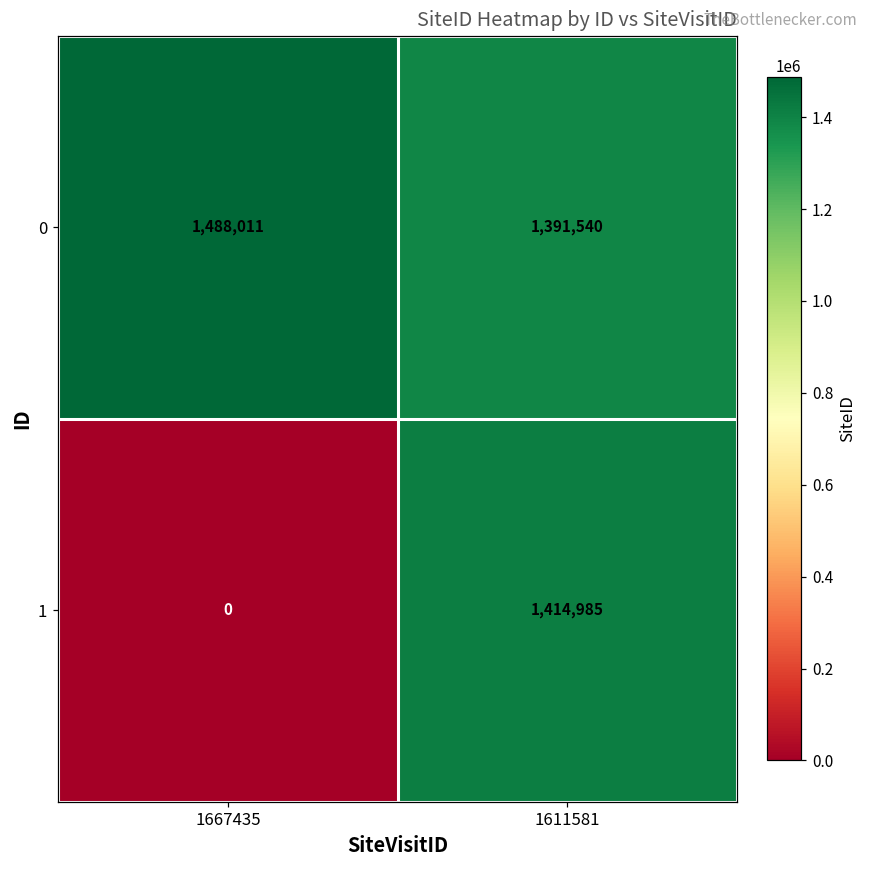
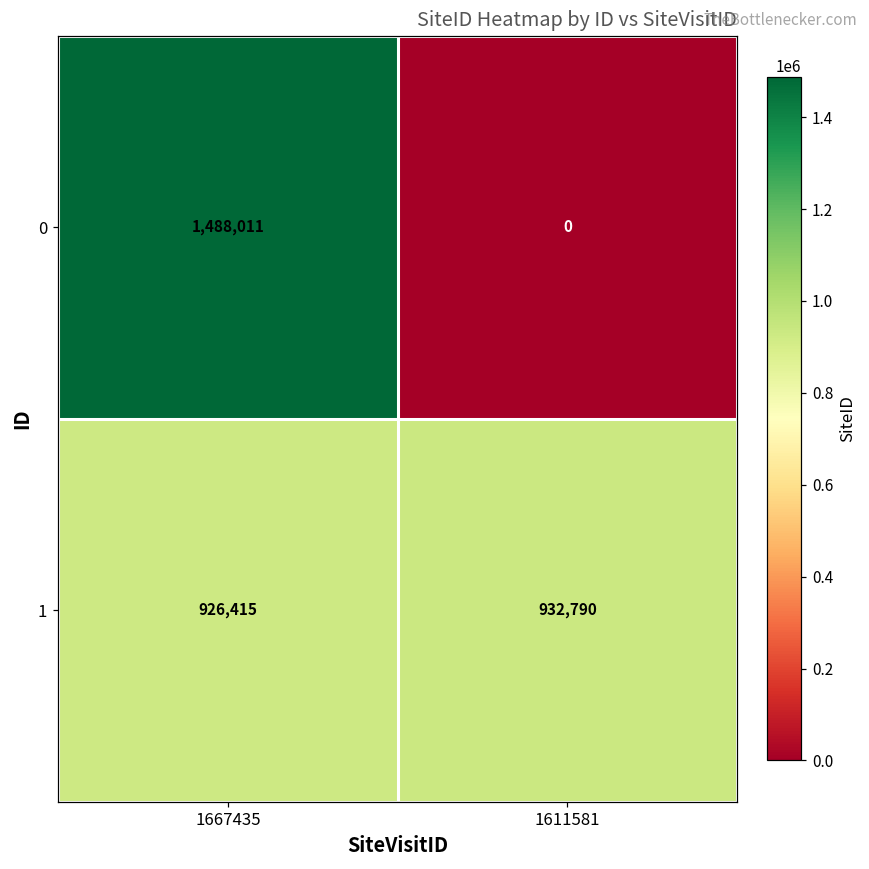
  {
    "0": {
      "1667435": "1,488,011",
-     "1611581": "1,391,540"
+     "1611581": "0"
    },
    "1": {
-     "1667435": "0",
-     "1611581": "1,414,985"
+     "1667435": "926,415",
+     "1611581": "932,790"
    }
  }
